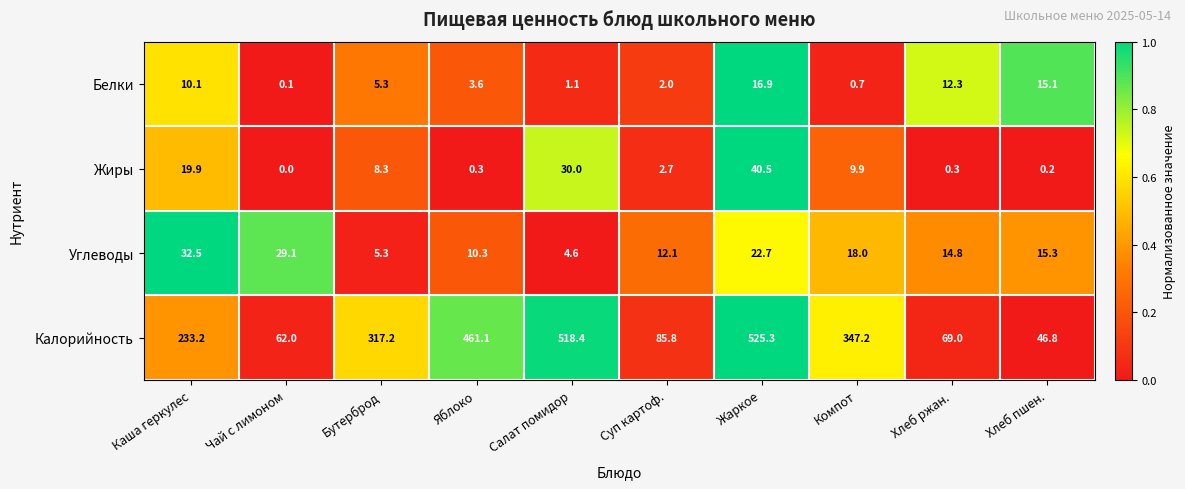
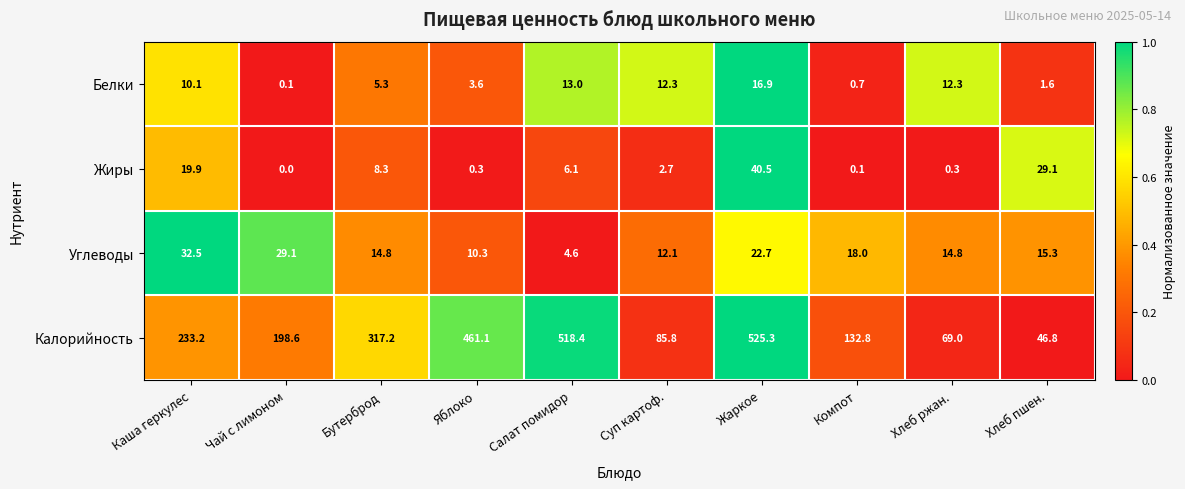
  {
    "Белки": {
      "Каша геркулес": 10.1,
      "Чай с лимоном": 0.1,
      "Бутерброд": 5.3,
      "Яблоко": 3.6,
-     "Салат помидор": 1.1,
-     "Суп картоф.": 2.0,
+     "Салат помидор": 13.0,
+     "Суп картоф.": 12.3,
      "Жаркое": 16.9,
      "Компот": 0.7,
      "Хлеб ржан.": 12.3,
-     "Хлеб пшен.": 15.1
+     "Хлеб пшен.": 1.6
    },
    "Жиры": {
      "Каша геркулес": 19.9,
      "Чай с лимоном": 0.0,
      "Бутерброд": 8.3,
      "Яблоко": 0.3,
-     "Салат помидор": 30.0,
+     "Салат помидор": 6.1,
      "Суп картоф.": 2.7,
      "Жаркое": 40.5,
-     "Компот": 9.9,
+     "Компот": 0.1,
      "Хлеб ржан.": 0.3,
-     "Хлеб пшен.": 0.2
+     "Хлеб пшен.": 29.1
    },
    "Углеводы": {
      "Каша геркулес": 32.5,
      "Чай с лимоном": 29.1,
-     "Бутерброд": 5.3,
+     "Бутерброд": 14.8,
      "Яблоко": 10.3,
      "Салат помидор": 4.6,
      "Суп картоф.": 12.1,
      "Жаркое": 22.7,
      "Компот": 18.0,
      "Хлеб ржан.": 14.8,
      "Хлеб пшен.": 15.3
    },
    "Калорийность": {
      "Каша геркулес": 233.2,
-     "Чай с лимоном": 62.0,
+     "Чай с лимоном": 198.6,
      "Бутерброд": 317.2,
      "Яблоко": 461.1,
      "Салат помидор": 518.4,
      "Суп картоф.": 85.8,
      "Жаркое": 525.3,
-     "Компот": 347.2,
+     "Компот": 132.8,
      "Хлеб ржан.": 69.0,
      "Хлеб пшен.": 46.8
    }
  }
